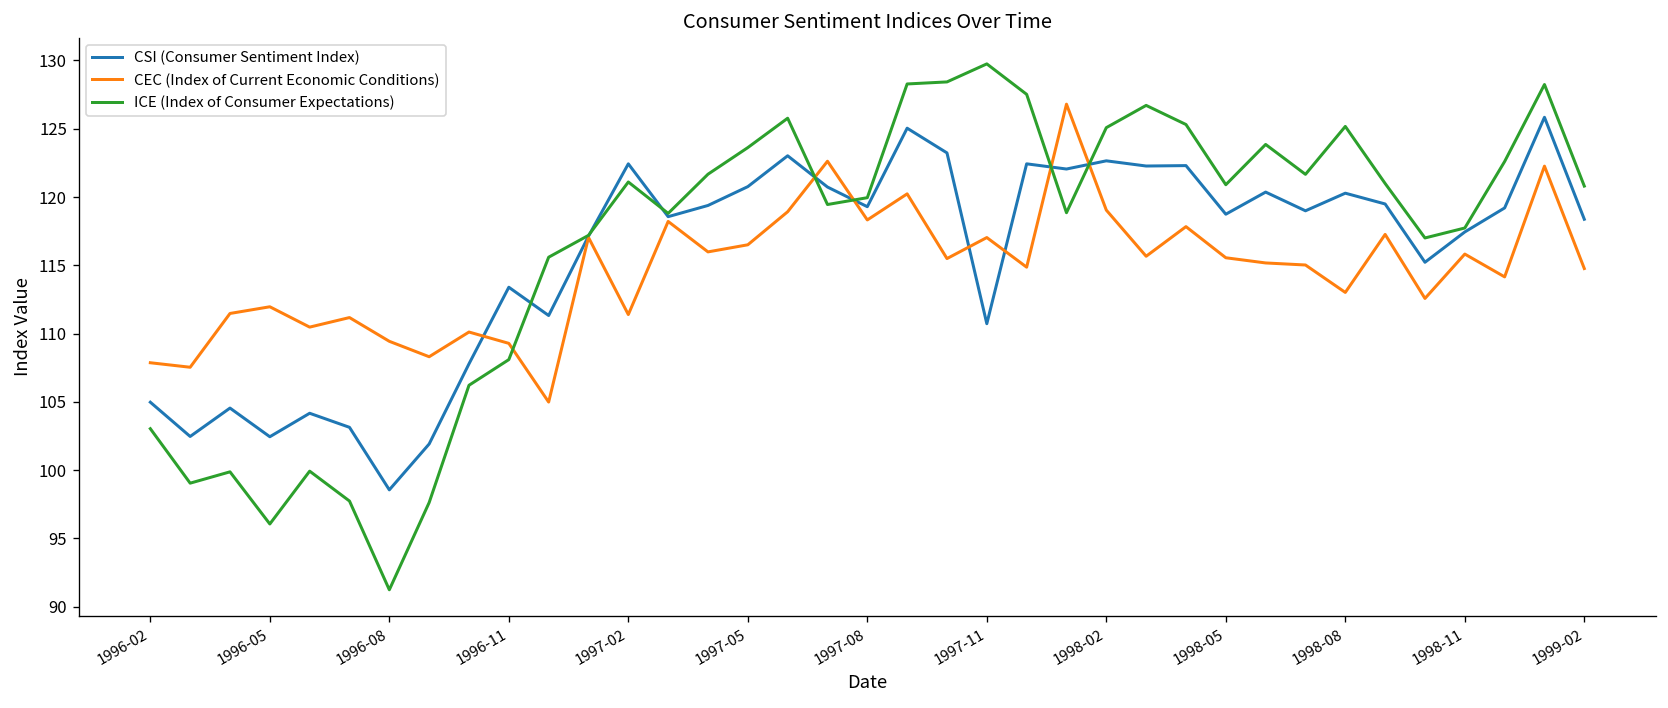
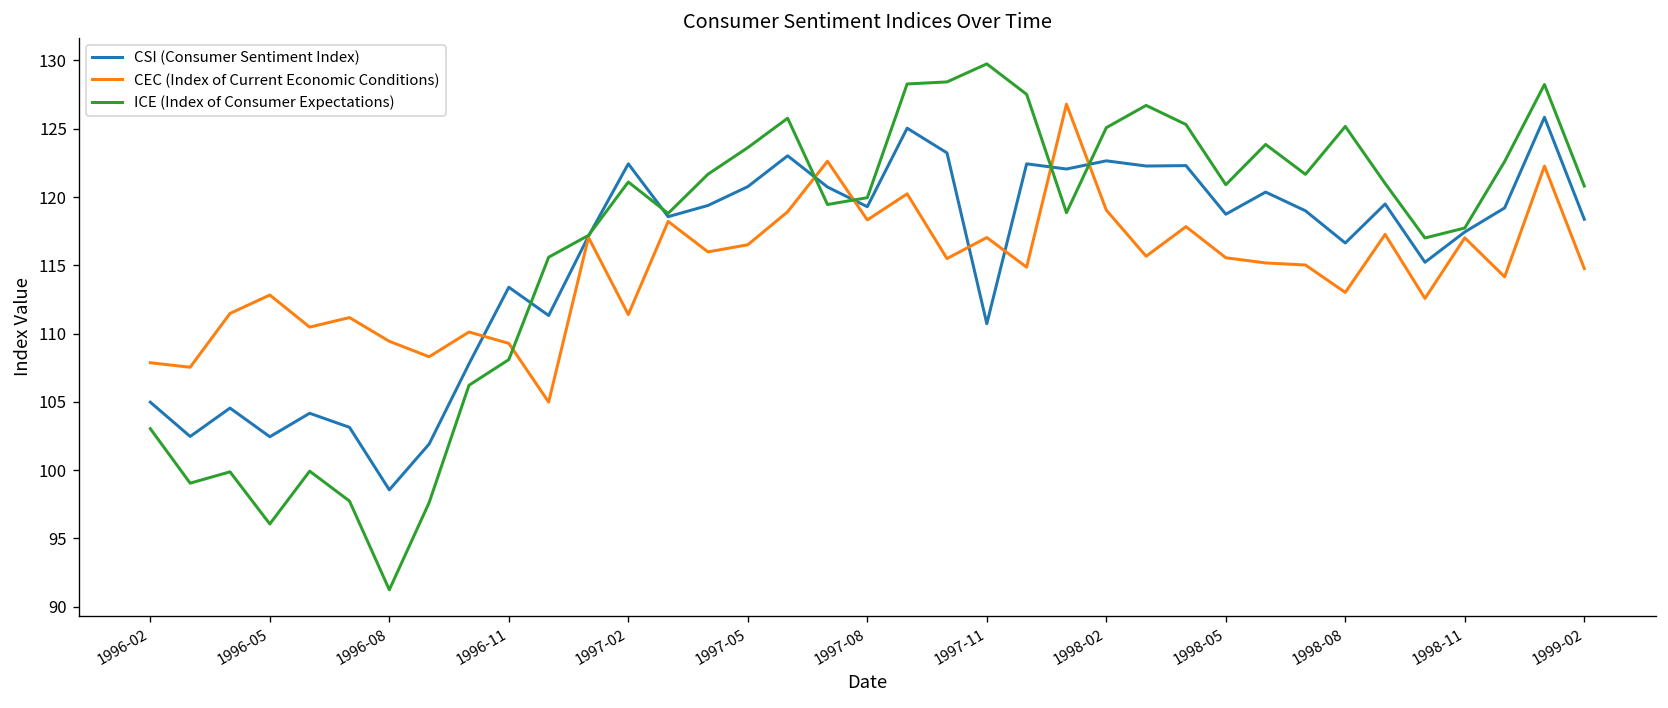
  {
    "CSI (Consumer Sentiment Index)": {
      "1996-02": 105.0,
      "1996-05": 102.4,
      "1996-08": 98.6,
      "1996-11": 113.4,
      "1997-02": 122.4,
      "1997-05": 120.8,
      "1997-08": 119.3,
      "1997-11": 110.7,
      "1998-02": 122.7,
      "1998-05": 118.7,
-     "1998-08": 120.3,
+     "1998-08": 116.6,
      "1998-11": 117.4,
      "1999-02": 118.4
    },
    "CEC (Index of Current Economic Conditions)": {
      "1996-02": 107.9,
-     "1996-05": 112.0,
+     "1996-05": 112.8,
      "1996-08": 109.4,
      "1996-11": 109.3,
      "1997-02": 111.4,
      "1997-05": 116.5,
      "1997-08": 118.3,
      "1997-11": 117.0,
      "1998-02": 119.0,
      "1998-05": 115.6,
      "1998-08": 113.0,
-     "1998-11": 115.8,
+     "1998-11": 117.0,
      "1999-02": 114.8
    },
    "ICE (Index of Consumer Expectations)": {
      "1996-02": 103.0,
      "1996-05": 96.1,
      "1996-08": 91.2,
      "1996-11": 108.1,
      "1997-02": 121.1,
      "1997-05": 123.6,
      "1997-08": 120.0,
      "1997-11": 129.8,
      "1998-02": 125.1,
      "1998-05": 120.9,
      "1998-08": 125.2,
      "1998-11": 117.7,
      "1999-02": 120.8
    }
  }
